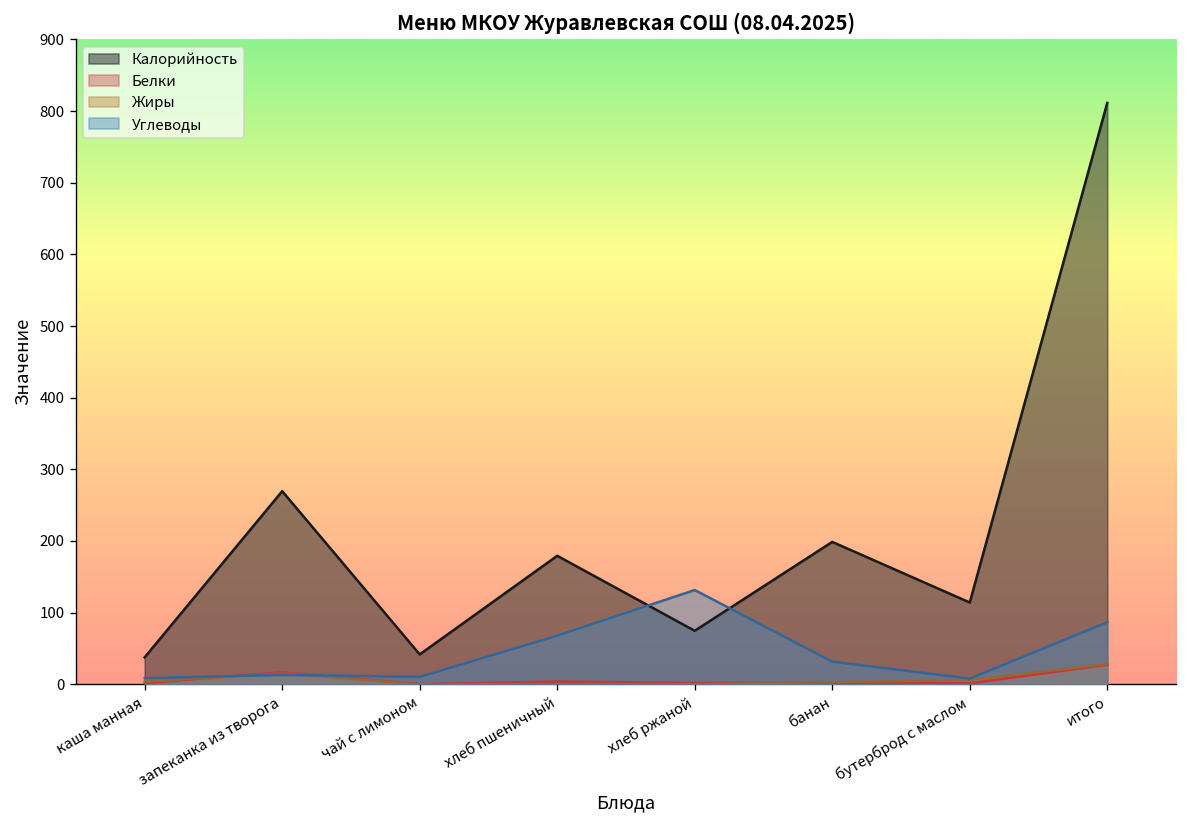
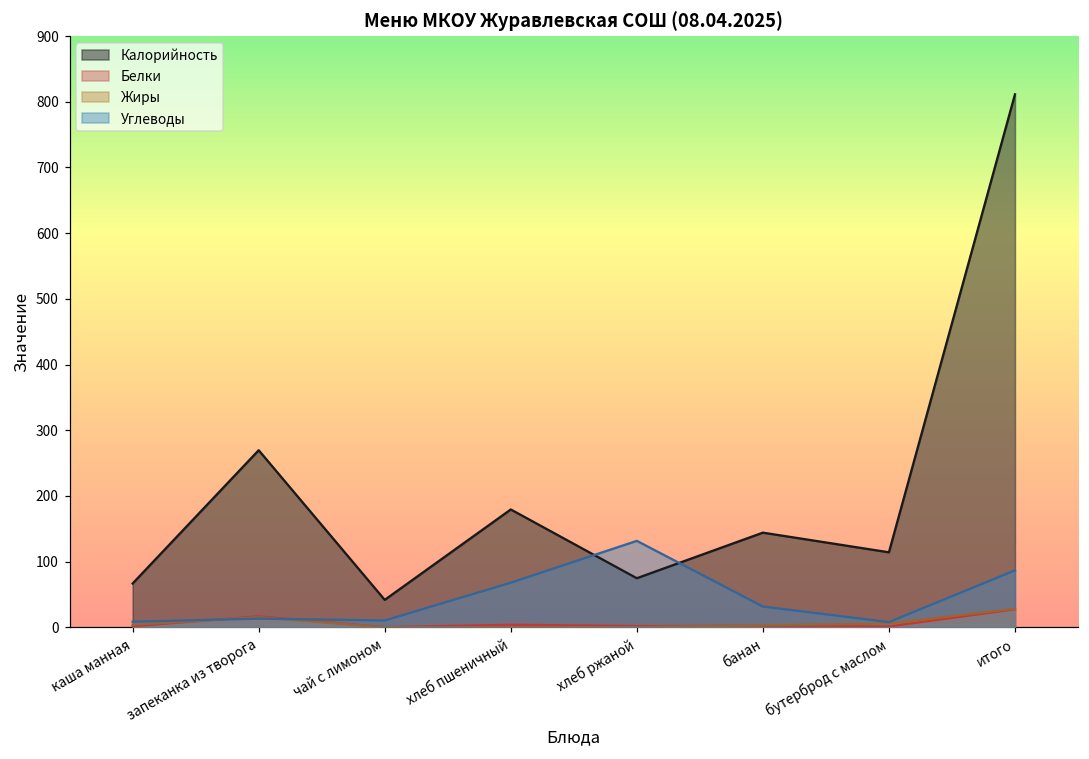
  {
    "Калорийность": {
-     "каша манная": 40,
+     "каша манная": 70,
      "запеканка из творога": 270,
      "чай с лимоном": 40,
      "хлеб пшеничный": 180,
      "хлеб ржаной": 70,
-     "банан": 200,
+     "банан": 140,
      "бутерброд с маслом": 110,
      "итого": 810
    },
    "Углеводы": {
      "каша манная": 10,
      "чай с лимоном": 10,
      "хлеб пшеничный": 70,
      "хлеб ржаной": 130,
      "банан": 30,
      "итого": 90
    }
  }
